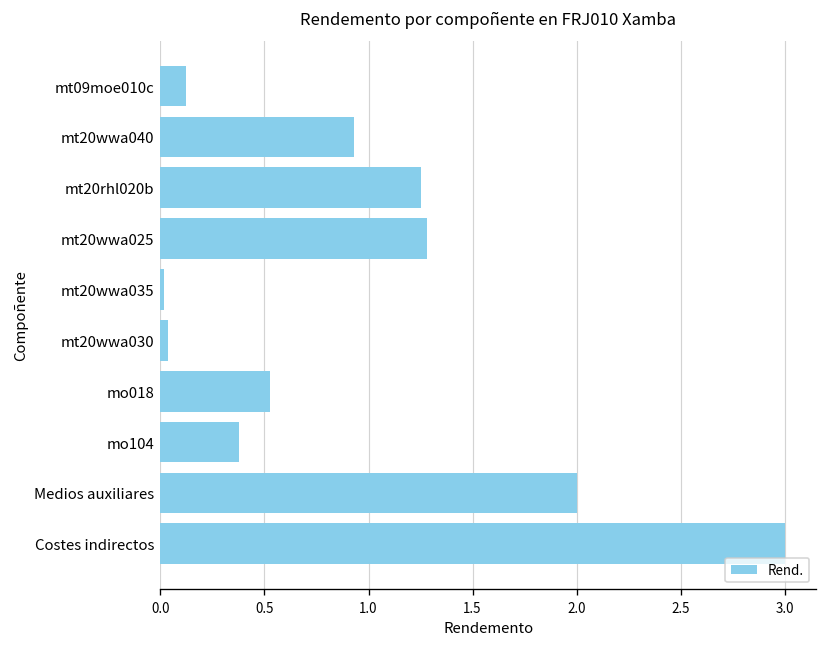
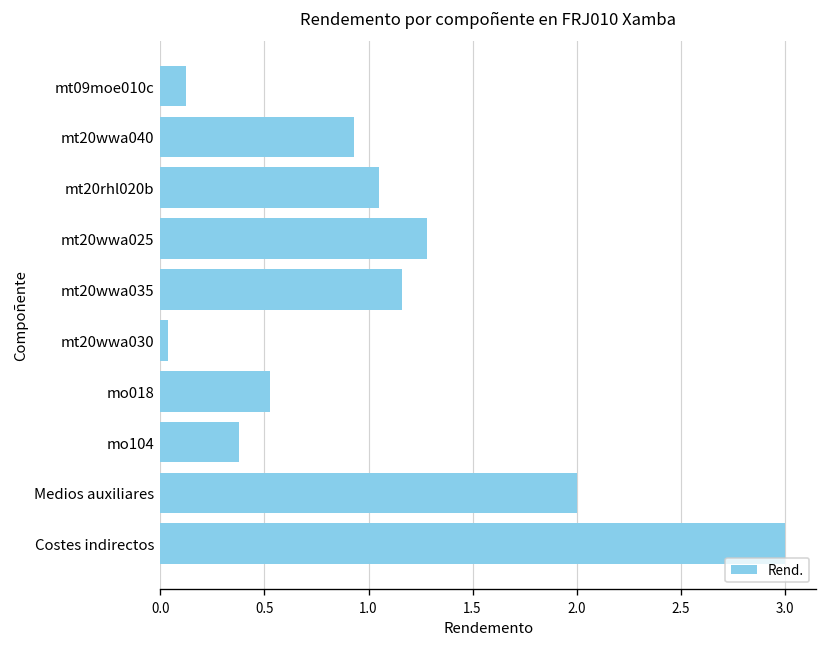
  {
    "mt09moe010c": 0.13,
    "mt20wwa040": 0.93,
-   "mt20rhl020b": 1.25,
+   "mt20rhl020b": 1.05,
    "mt20wwa025": 1.28,
-   "mt20wwa035": 0.02,
+   "mt20wwa035": 1.16,
    "mt20wwa030": 0.04,
    "mo018": 0.53,
    "mo104": 0.38,
    "Medios auxiliares": 2.00,
    "Costes indirectos": 3.00
  }
